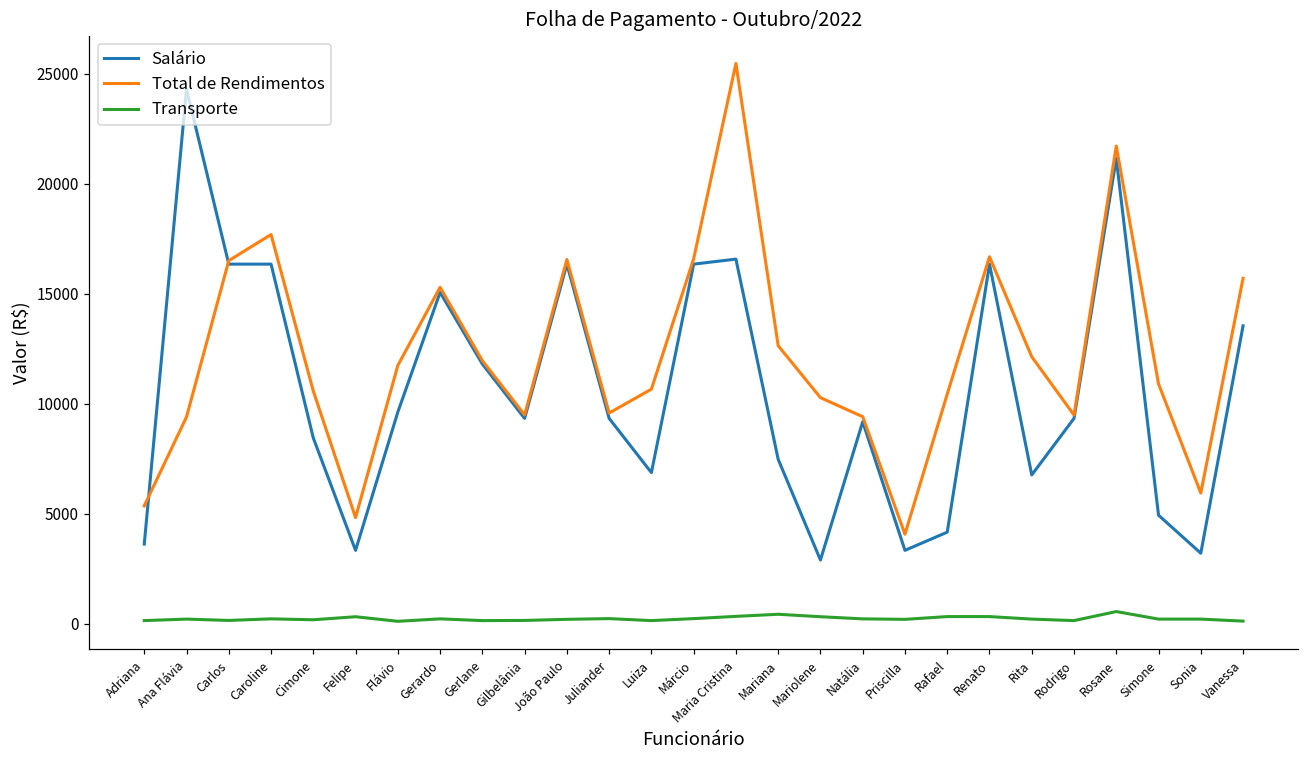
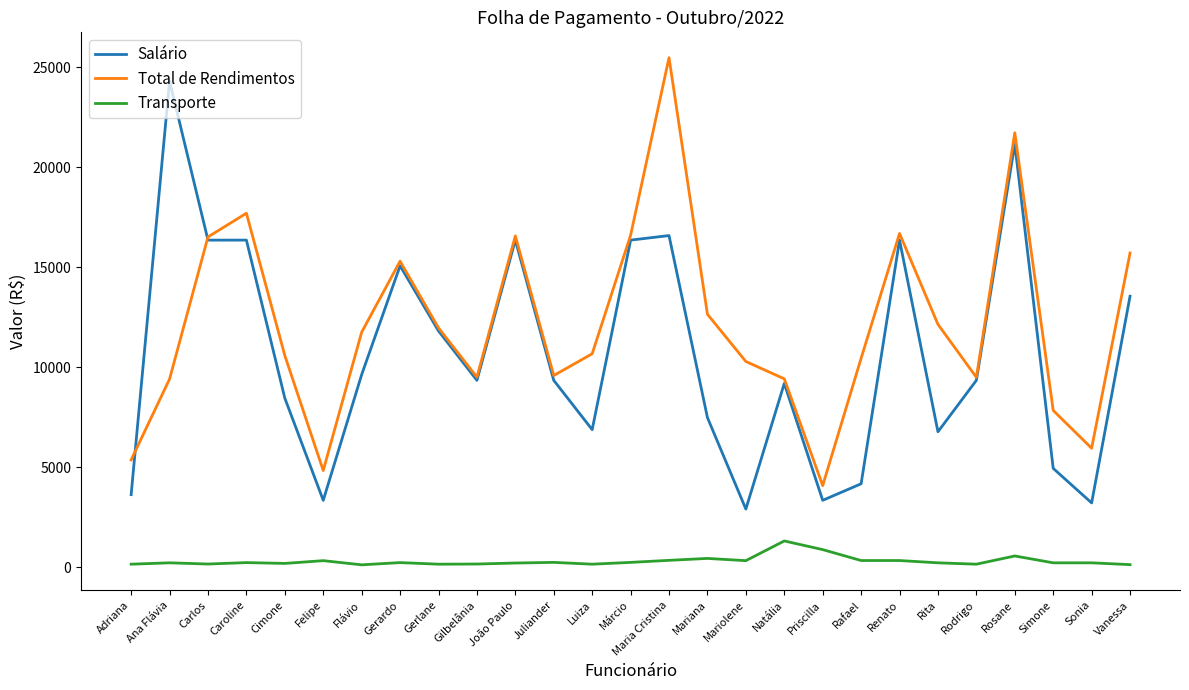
  {
    "Salário": {
      "Adriana": 3600,
      "Carlos": 16400,
      "Caroline": 16400,
      "Cimone": 8500,
      "Felipe": 3300,
      "Flávio": 9600,
      "Gerardo": 15100,
      "Gerlane": 11800,
      "Gilbelânia": 9300,
      "João Paulo": 16400,
      "Juliander": 9300,
      "Luiza": 6900,
      "Márcio": 16400,
      "Maria Cristina": 16600,
      "Mariana": 7500,
      "Mariolene": 2900,
      "Natália": 9200,
      "Priscilla": 3300,
      "Rafael": 4200,
      "Renato": 16400,
      "Rita": 6800,
      "Rodrigo": 9300,
      "Rosane": 21200,
      "Simone": 4900,
      "Sonia": 3200,
      "Vanessa": 13500
    },
    "Total de Rendimentos": {
      "Adriana": 5400,
      "Ana Flávia": 9400,
      "Carlos": 16500,
      "Caroline": 17700,
      "Cimone": 10600,
      "Felipe": 4800,
      "Flávio": 11700,
      "Gerardo": 15300,
      "Gerlane": 12000,
      "Gilbelânia": 9500,
      "João Paulo": 16600,
      "Juliander": 9600,
      "Luiza": 10700,
      "Márcio": 16600,
      "Maria Cristina": 25500,
      "Mariana": 12600,
      "Mariolene": 10300,
      "Natália": 9400,
      "Priscilla": 4100,
      "Rafael": 10400,
      "Renato": 16700,
      "Rita": 12100,
      "Rodrigo": 9500,
      "Rosane": 21700,
-     "Simone": 10900,
+     "Simone": 7800,
      "Sonia": 5900,
      "Vanessa": 15700
    },
    "Transporte": {
      "Adriana": 200,
      "Ana Flávia": 200,
      "Carlos": 200,
      "Caroline": 200,
      "Cimone": 200,
      "Felipe": 300,
      "Flávio": 100,
      "Gerardo": 200,
      "Gerlane": 200,
      "Gilbelânia": 200,
      "João Paulo": 200,
      "Juliander": 200,
      "Luiza": 200,
      "Márcio": 200,
      "Maria Cristina": 300,
      "Mariana": 400,
      "Mariolene": 300,
-     "Natália": 200,
-     "Priscilla": 200,
+     "Natália": 1300,
+     "Priscilla": 900,
      "Rafael": 300,
      "Renato": 300,
      "Rita": 200,
      "Rodrigo": 200,
      "Rosane": 600,
      "Simone": 200,
      "Sonia": 200,
      "Vanessa": 100
    }
  }
